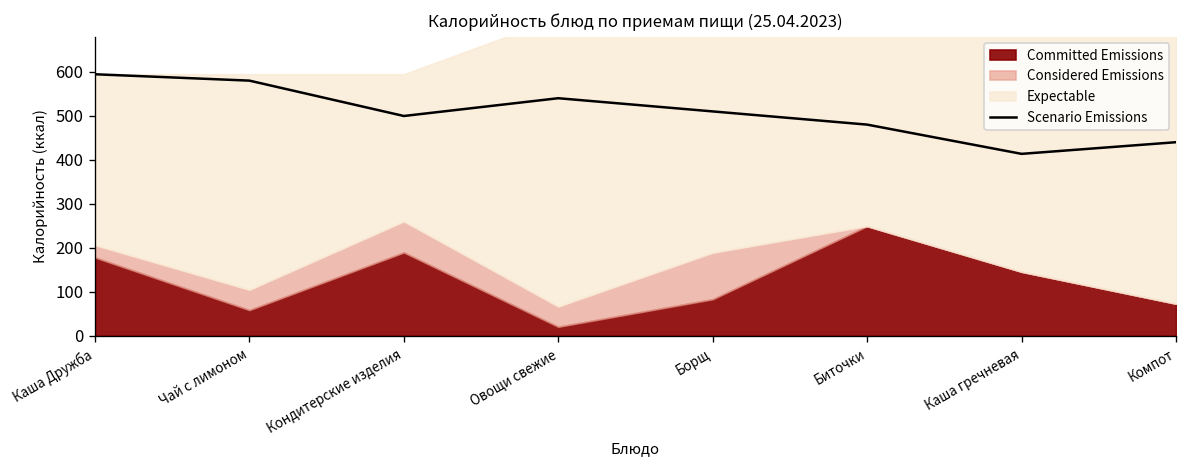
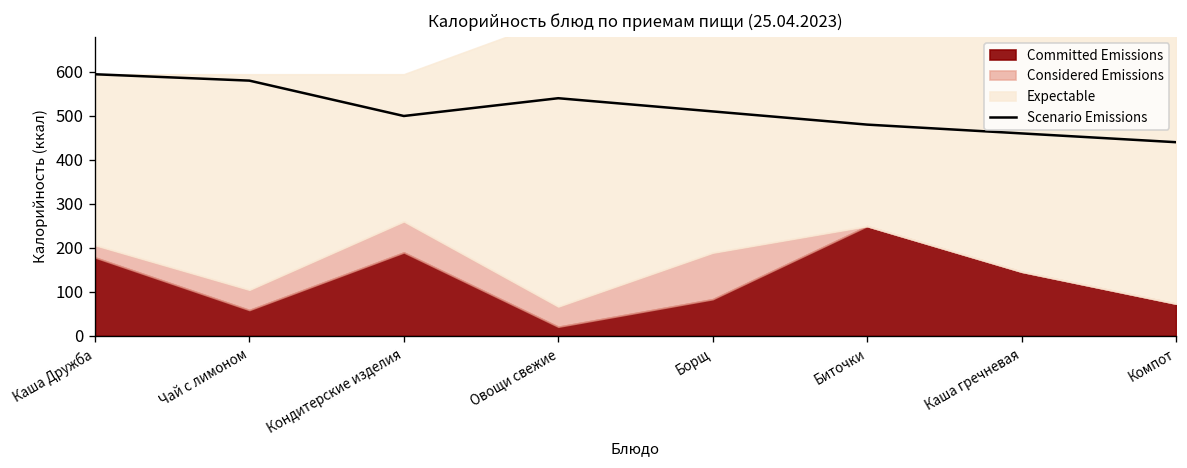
  {
    "Committed Emissions": {
      "Каша Дружба": 180,
      "Чай с лимоном": 60,
      "Кондитерские изделия": 190,
      "Овощи свежие": 20,
      "Борщ": 80
    },
    "Scenario Emissions": {
      "Чай с лимоном": 580,
      "Кондитерские изделия": 500,
      "Овощи свежие": 540,
      "Борщ": 510,
      "Биточки": 480,
-     "Каша гречневая": 410,
+     "Каша гречневая": 460,
      "Компот": 440
    },
    "Considered Emissions": {
      "Каша Дружба": 30,
      "Чай с лимоном": 50,
      "Кондитерские изделия": 70,
      "Овощи свежие": 50,
      "Борщ": 110
    }
  }
